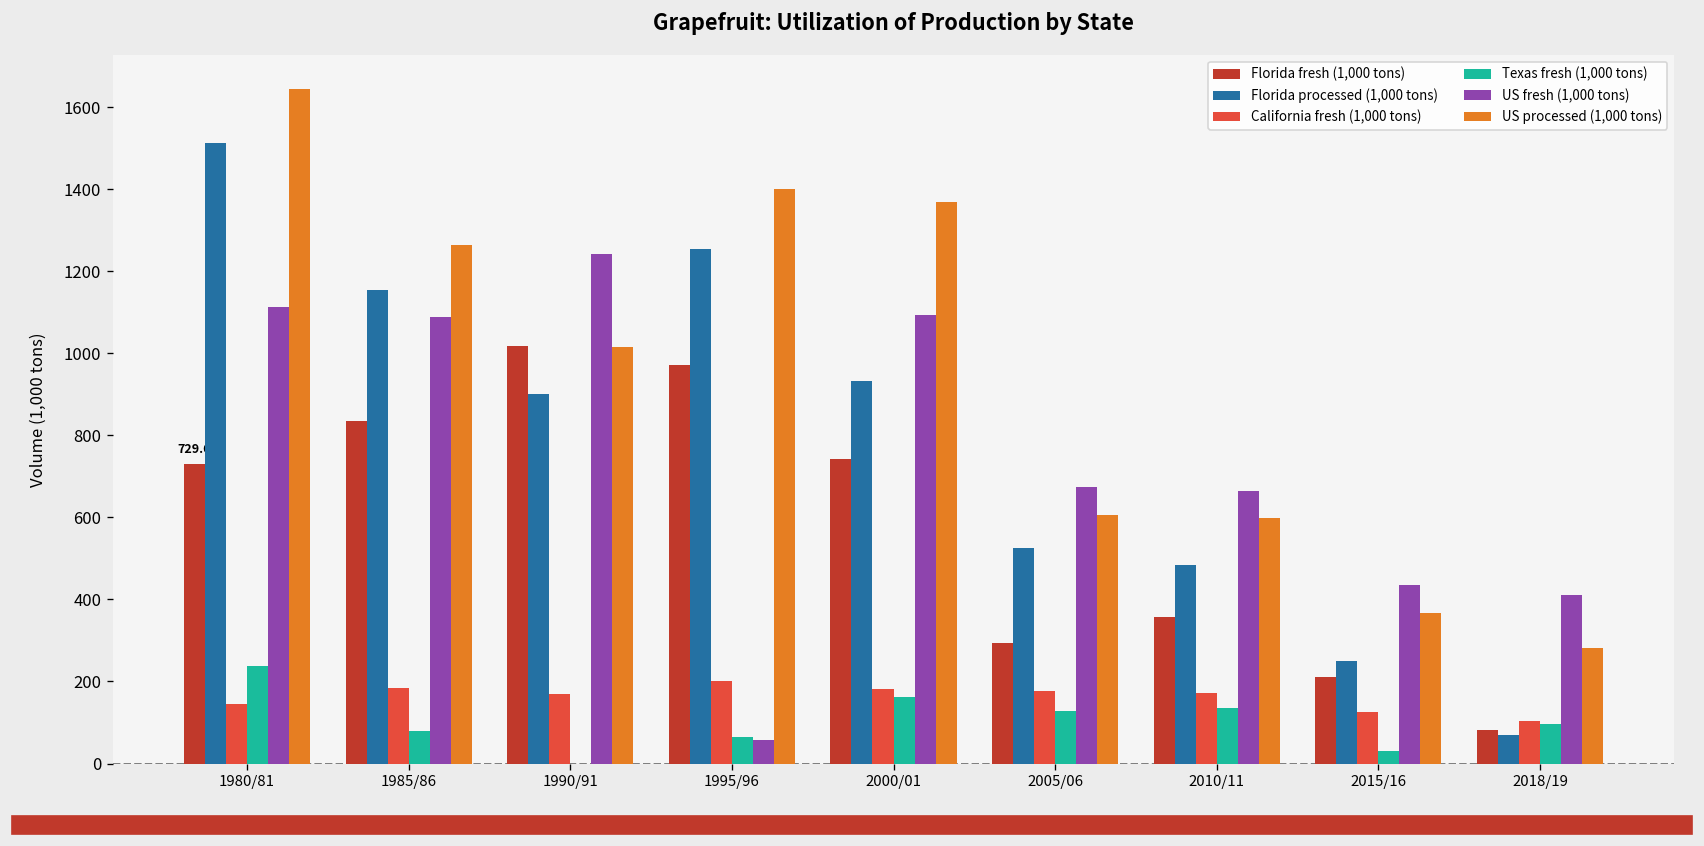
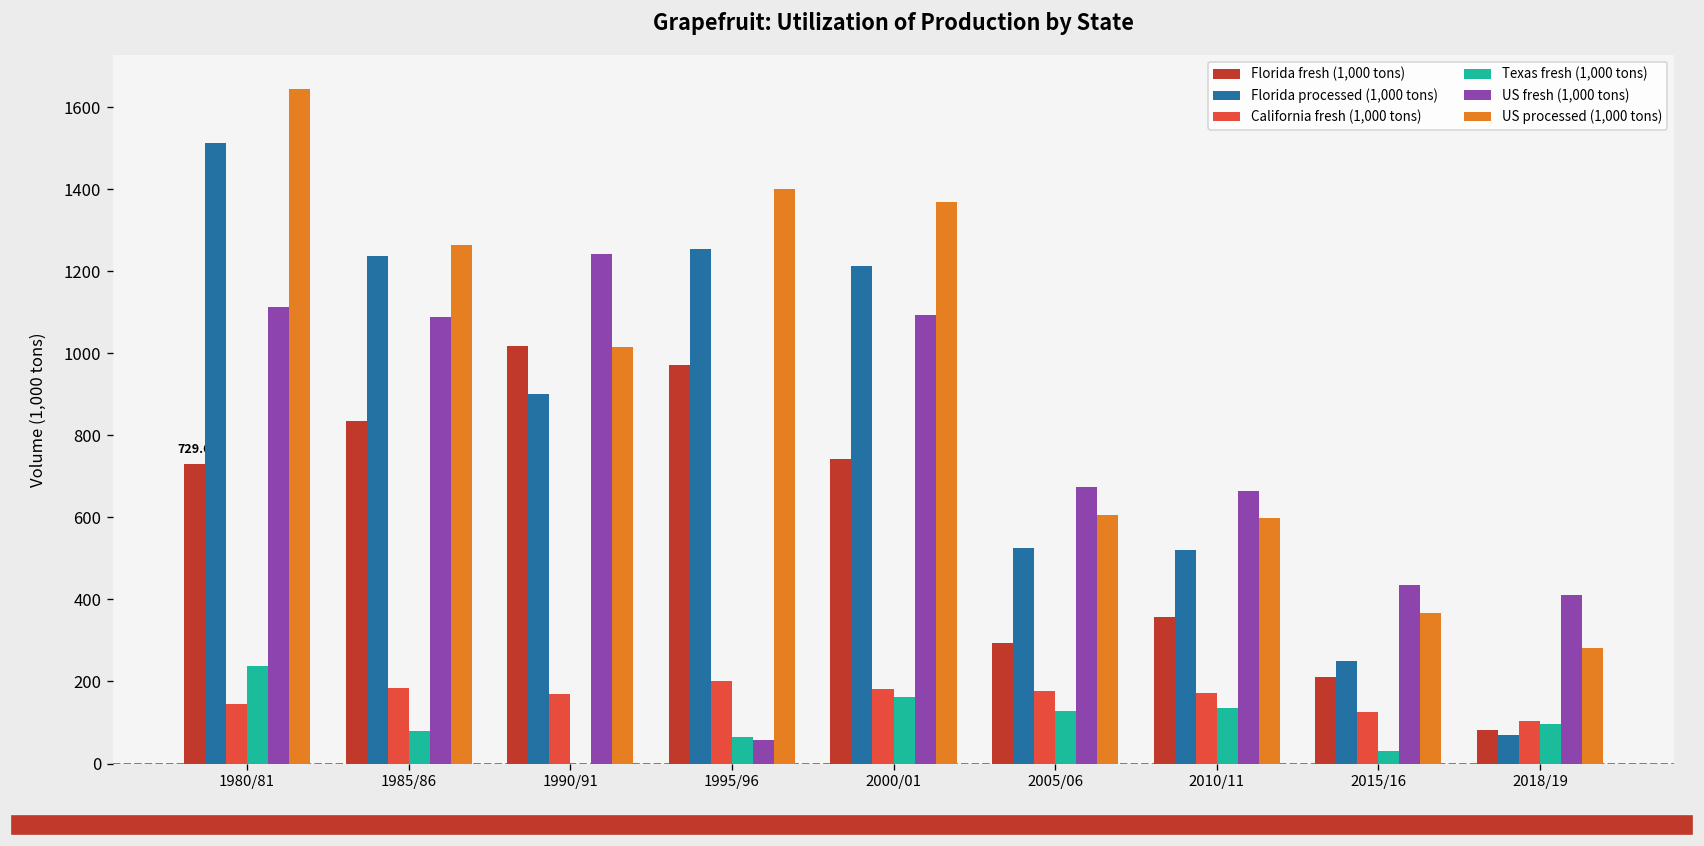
  {
    "Florida processed (1,000 tons)": {
      "1980/81": 1510,
-     "1985/86": 1150,
+     "1985/86": 1240,
      "1990/91": 900,
      "1995/96": 1250,
-     "2000/01": 930,
+     "2000/01": 1210,
      "2005/06": 530,
-     "2010/11": 480,
+     "2010/11": 520,
      "2015/16": 250,
      "2018/19": 70
    },
    "Texas fresh (1,000 tons)": {
      "1980/81": 240,
      "1985/86": 80,
      "1990/91": 0,
      "1995/96": 70,
      "2000/01": 160,
      "2005/06": 130,
      "2010/11": 140,
      "2015/16": 30,
      "2018/19": 100
    },
    "US fresh (1,000 tons)": {
      "1980/81": 1110,
      "1985/86": 1090,
      "1990/91": 1240,
      "1995/96": 60,
      "2000/01": 1090,
      "2005/06": 670,
      "2010/11": 660,
      "2015/16": 440,
      "2018/19": 410
    }
  }
